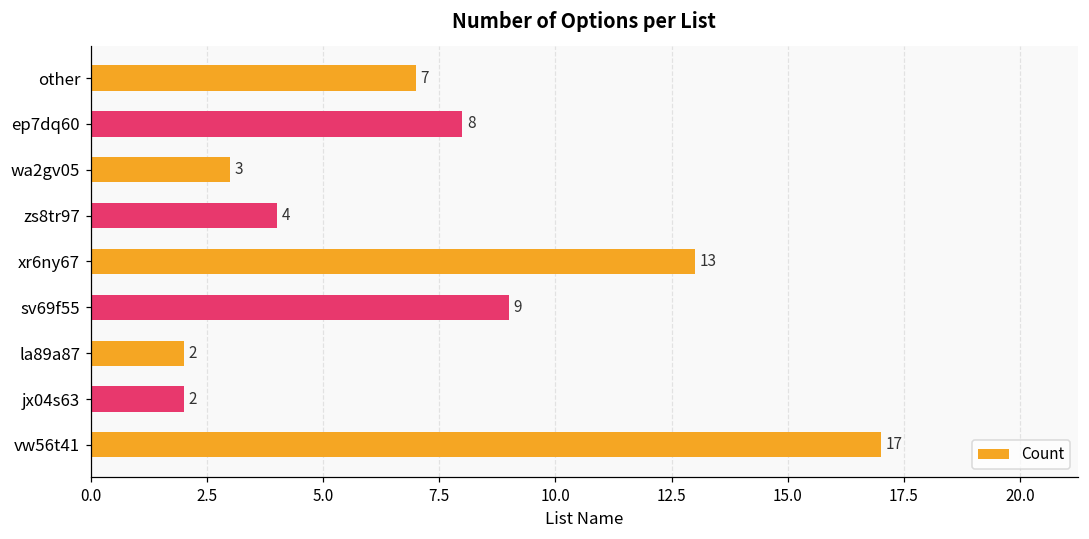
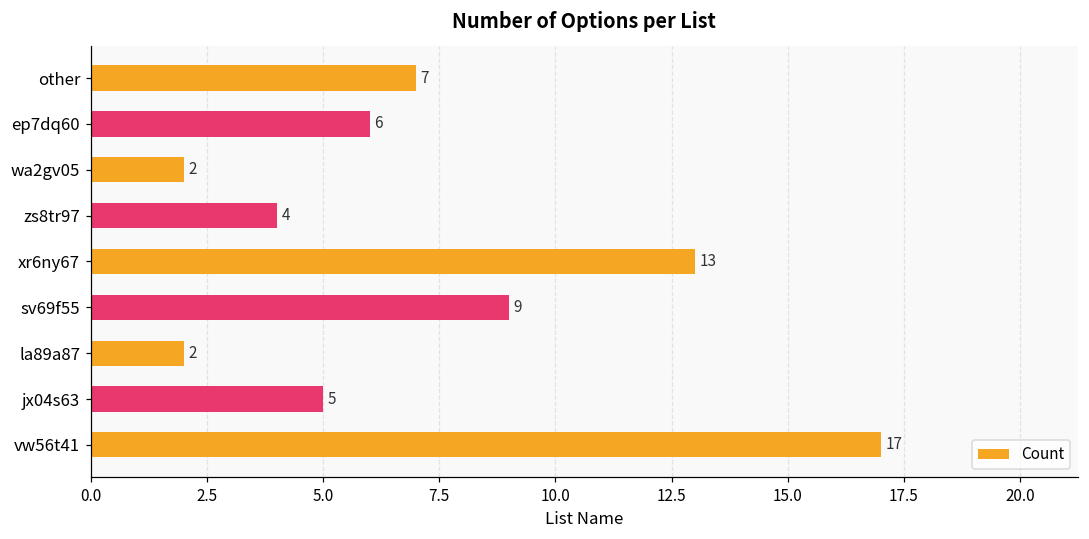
  {
    "other": 7,
-   "ep7dq60": 8,
-   "wa2gv05": 3,
+   "ep7dq60": 6,
+   "wa2gv05": 2,
    "zs8tr97": 4,
    "xr6ny67": 13,
    "sv69f55": 9,
    "la89a87": 2,
-   "jx04s63": 2,
+   "jx04s63": 5,
    "vw56t41": 17
  }
